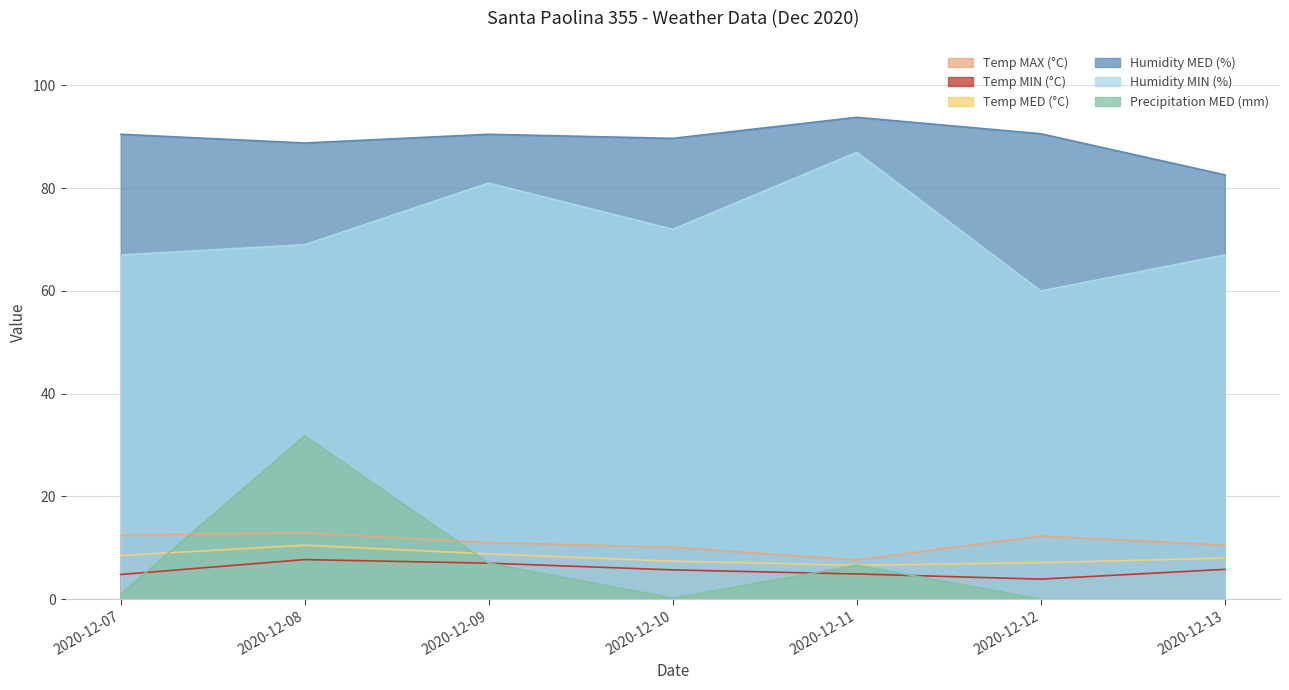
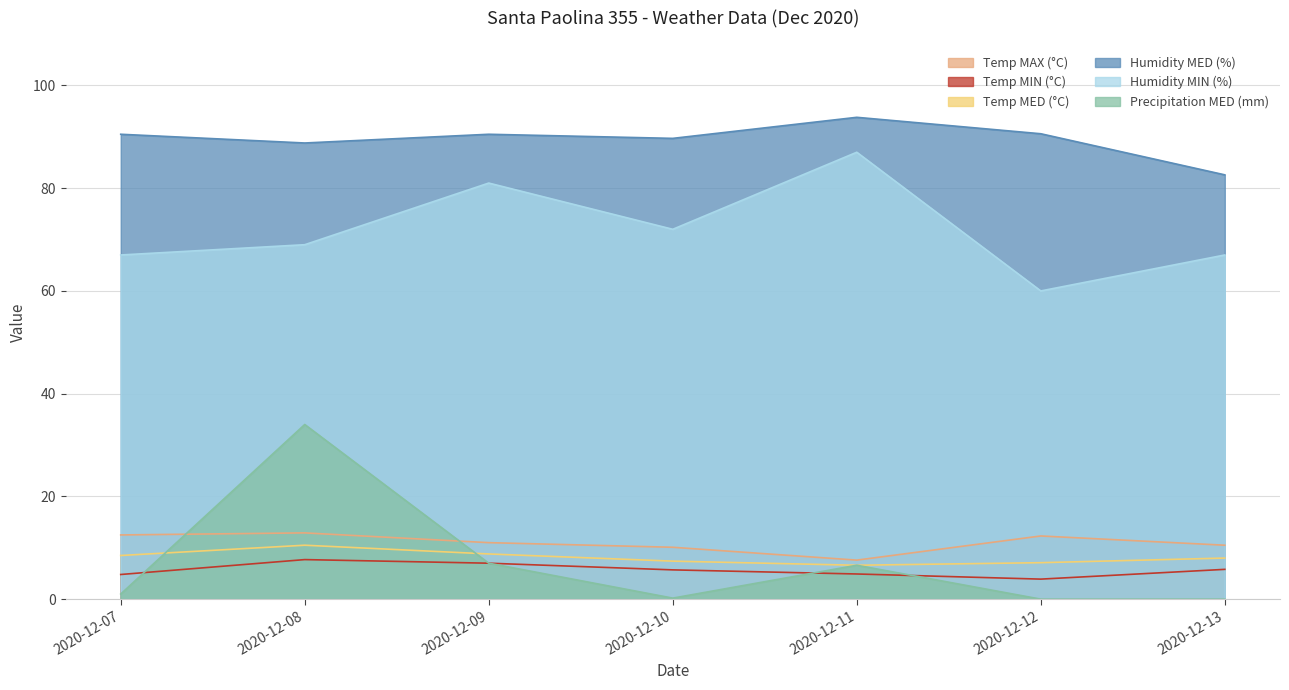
  {
    "Temp MIN (°C)": {
      "2020-12-07": 5,
      "2020-12-08": 8,
      "2020-12-10": 6,
      "2020-12-11": 5,
      "2020-12-12": 4,
      "2020-12-13": 6
    },
    "Humidity MED (%)": {
      "2020-12-07": 91,
      "2020-12-08": 89,
      "2020-12-09": 91,
      "2020-12-10": 90,
      "2020-12-11": 94,
      "2020-12-12": 91,
      "2020-12-13": 83
    },
    "Humidity MIN (%)": {
      "2020-12-07": 67,
      "2020-12-08": 69,
      "2020-12-09": 81,
      "2020-12-10": 72,
      "2020-12-11": 87,
      "2020-12-12": 60,
      "2020-12-13": 67
    },
    "Precipitation MED (mm)": {
      "2020-12-07": 1,
-     "2020-12-08": 32,
+     "2020-12-08": 34,
      "2020-12-10": 0,
      "2020-12-12": 0,
      "2020-12-13": 0
    }
  }
